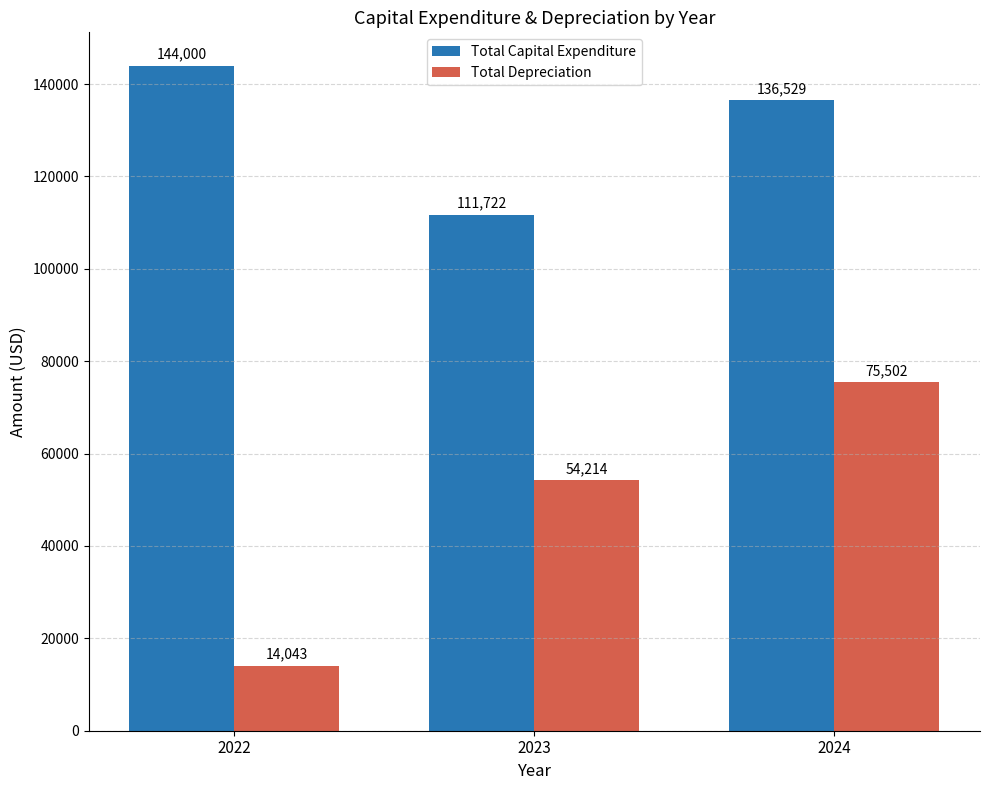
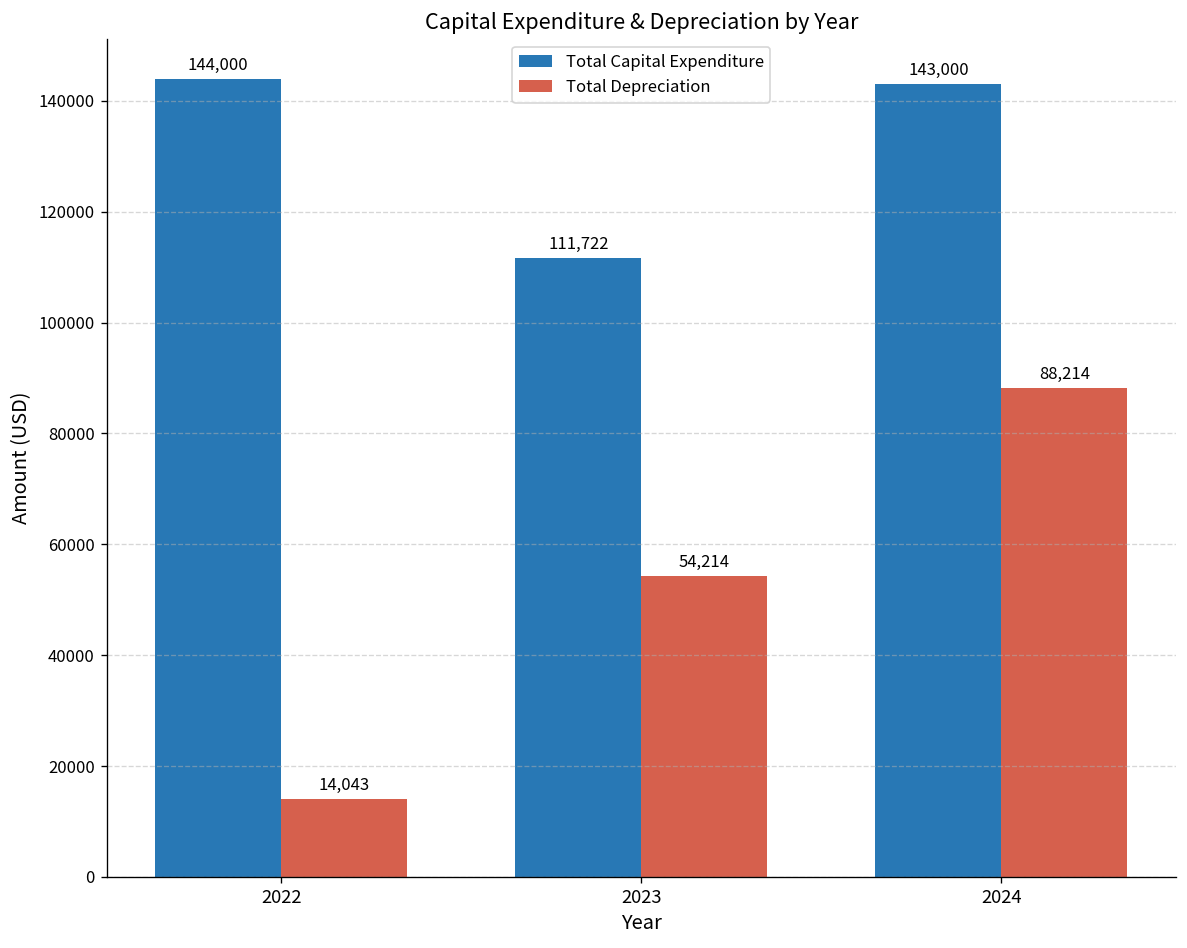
  {
    "Total Capital Expenditure": {
      "2022": "144,000",
      "2023": "111,722",
-     "2024": "136,529"
+     "2024": "143,000"
    },
    "Total Depreciation": {
      "2022": "14,043",
      "2023": "54,214",
-     "2024": "75,502"
+     "2024": "88,214"
    }
  }
